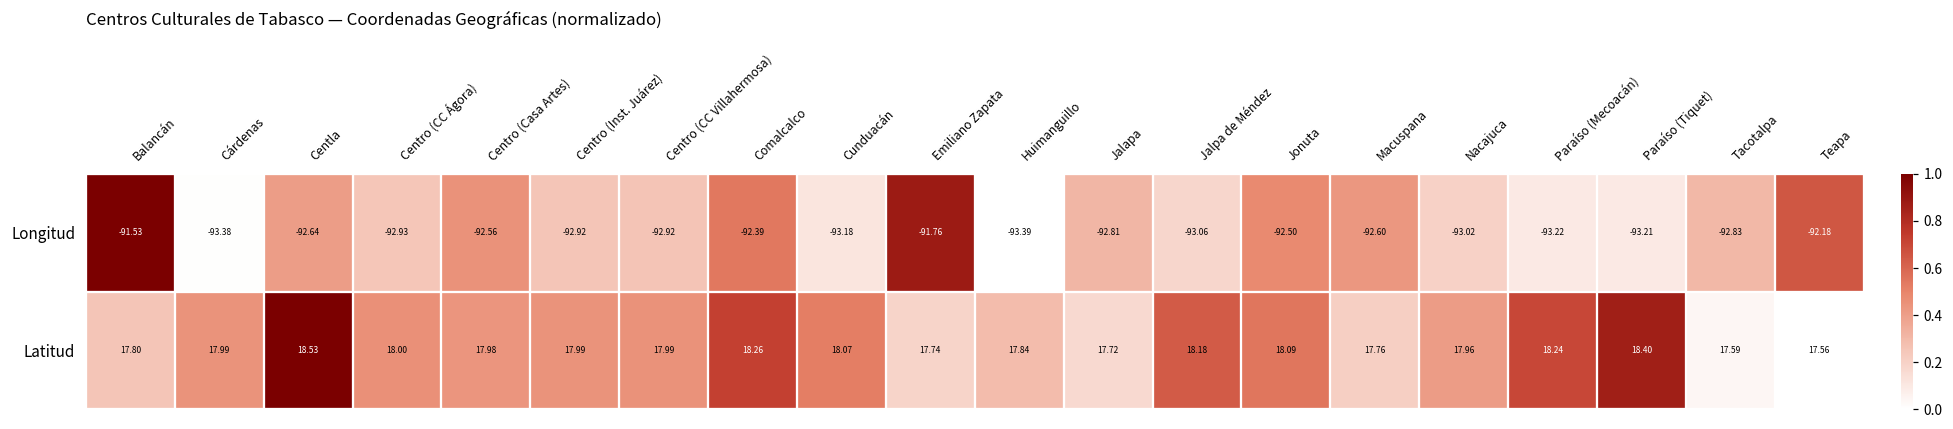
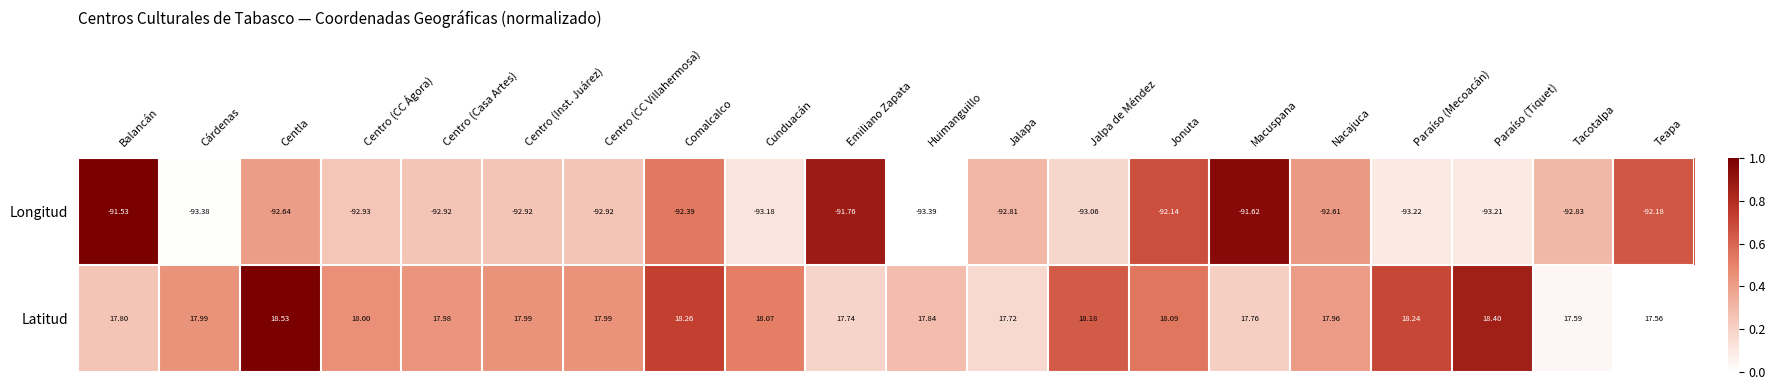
  {
    "Longitud": {
      "Balancán": -91.53,
      "Cárdenas": -93.38,
      "Centla": -92.64,
      "Centro (CC Ágora)": -92.93,
-     "Centro (Casa Artes)": -92.56,
+     "Centro (Casa Artes)": -92.92,
      "Centro (Inst. Juárez)": -92.92,
      "Centro (CC Villahermosa)": -92.92,
      "Comalcalco": -92.39,
      "Cunduacán": -93.18,
      "Emiliano Zapata": -91.76,
      "Huimanguillo": -93.39,
      "Jalapa": -92.81,
      "Jalpa de Méndez": -93.06,
-     "Jonuta": -92.50,
-     "Macuspana": -92.60,
-     "Nacajuca": -93.02,
+     "Jonuta": -92.14,
+     "Macuspana": -91.62,
+     "Nacajuca": -92.61,
      "Paraíso (Mecoacán)": -93.22,
      "Paraíso (Tiquet)": -93.21,
      "Tacotalpa": -92.83,
      "Teapa": -92.18
    },
    "Latitud": {
      "Balancán": 17.80,
      "Cárdenas": 17.99,
      "Centla": 18.53,
      "Centro (CC Ágora)": 18.00,
      "Centro (Casa Artes)": 17.98,
      "Centro (Inst. Juárez)": 17.99,
      "Centro (CC Villahermosa)": 17.99,
      "Comalcalco": 18.26,
      "Cunduacán": 18.07,
      "Emiliano Zapata": 17.74,
      "Huimanguillo": 17.84,
      "Jalapa": 17.72,
      "Jalpa de Méndez": 18.18,
      "Jonuta": 18.09,
      "Macuspana": 17.76,
      "Nacajuca": 17.96,
      "Paraíso (Mecoacán)": 18.24,
      "Paraíso (Tiquet)": 18.40,
      "Tacotalpa": 17.59,
      "Teapa": 17.56
    }
  }
